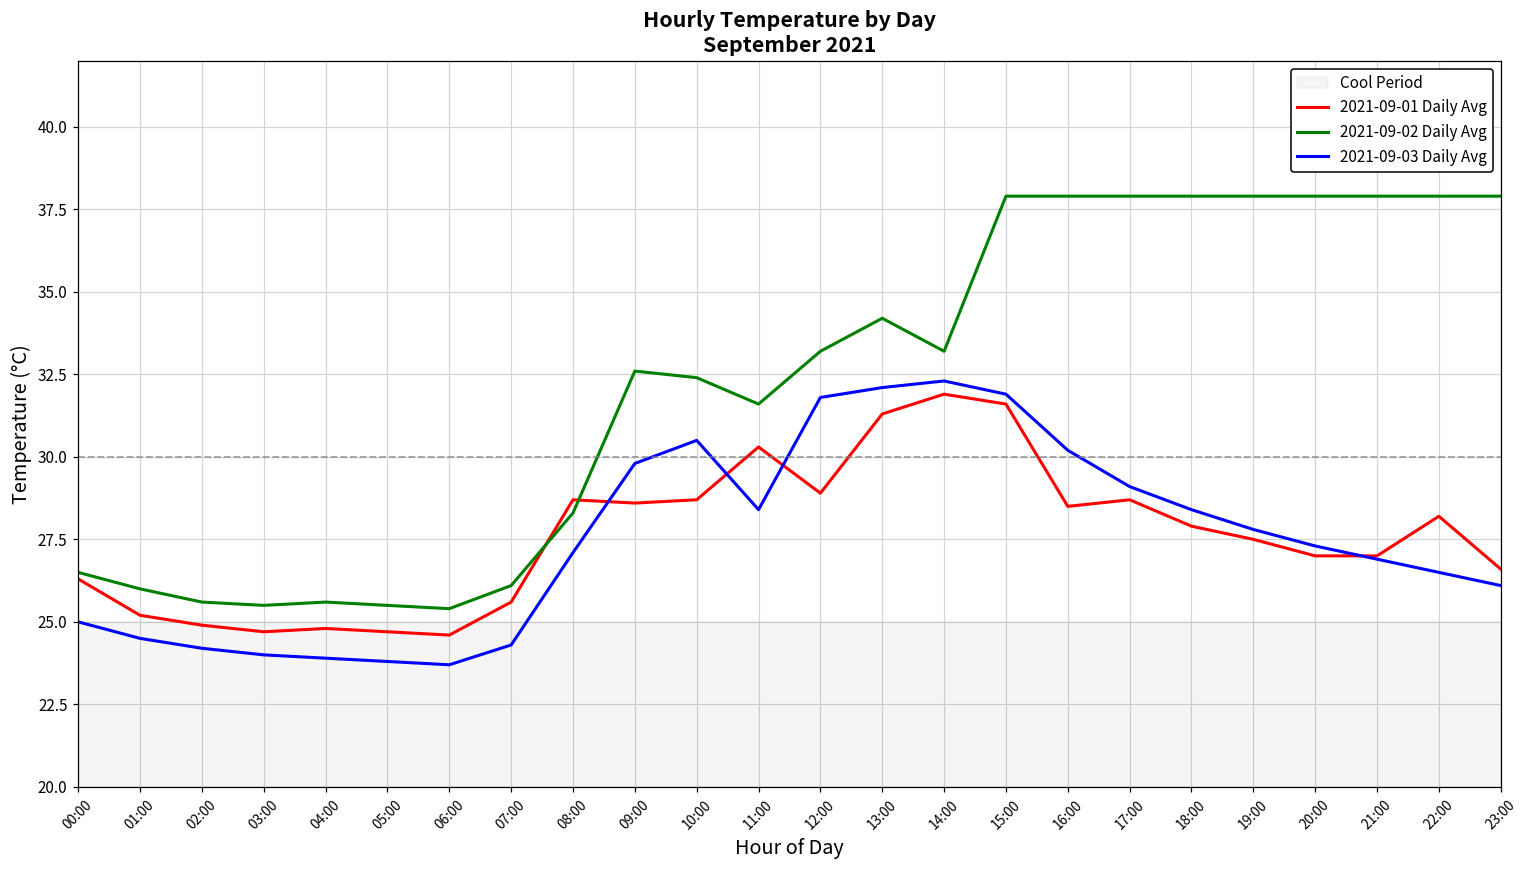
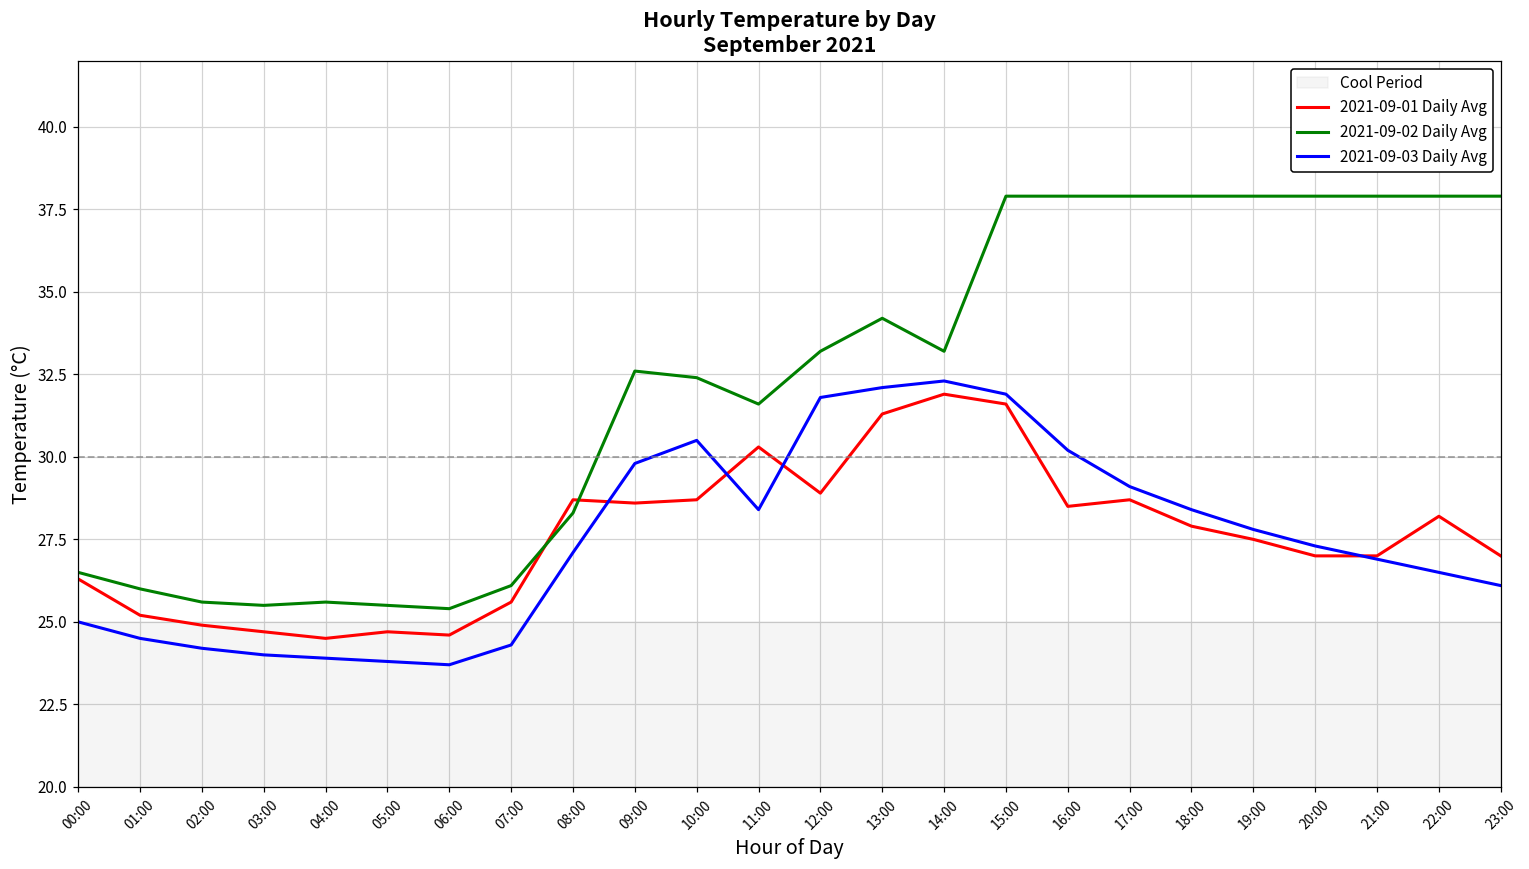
  {
    "2021-09-01 Daily Avg": {
      "00:00": 26.3,
      "01:00": 25.2,
      "02:00": 24.9,
      "03:00": 24.7,
-     "04:00": 24.8,
+     "04:00": 24.5,
      "05:00": 24.7,
      "06:00": 24.6,
      "07:00": 25.6,
      "08:00": 28.7,
      "09:00": 28.6,
      "10:00": 28.7,
      "11:00": 30.3,
      "12:00": 28.9,
      "13:00": 31.3,
      "14:00": 31.9,
      "15:00": 31.6,
      "16:00": 28.5,
      "17:00": 28.7,
      "18:00": 27.9,
      "19:00": 27.5,
      "20:00": 27.0,
      "21:00": 27.0,
      "22:00": 28.2,
-     "23:00": 26.6
+     "23:00": 27.0
    },
    "2021-09-02 Daily Avg": {
      "00:00": 26.5,
      "01:00": 26.0,
      "02:00": 25.6,
      "03:00": 25.5,
      "04:00": 25.6,
      "05:00": 25.5,
      "06:00": 25.4,
      "07:00": 26.1,
      "08:00": 28.3,
      "09:00": 32.6,
      "10:00": 32.4,
      "11:00": 31.6,
      "12:00": 33.2,
      "13:00": 34.2,
      "14:00": 33.2,
      "15:00": 37.9,
      "16:00": 37.9,
      "17:00": 37.9,
      "18:00": 37.9,
      "19:00": 37.9,
      "20:00": 37.9,
      "21:00": 37.9,
      "22:00": 37.9,
      "23:00": 37.9
    },
    "2021-09-03 Daily Avg": {
      "00:00": 25.0,
      "01:00": 24.5,
      "02:00": 24.2,
      "03:00": 24.0,
      "04:00": 23.9,
      "05:00": 23.8,
      "06:00": 23.7,
      "07:00": 24.3,
      "08:00": 27.1,
      "09:00": 29.8,
      "10:00": 30.5,
      "11:00": 28.4,
      "12:00": 31.8,
      "13:00": 32.1,
      "14:00": 32.3,
      "15:00": 31.9,
      "16:00": 30.2,
      "17:00": 29.1,
      "18:00": 28.4,
      "19:00": 27.8,
      "20:00": 27.3,
      "21:00": 26.9,
      "22:00": 26.5,
      "23:00": 26.1
    }
  }
